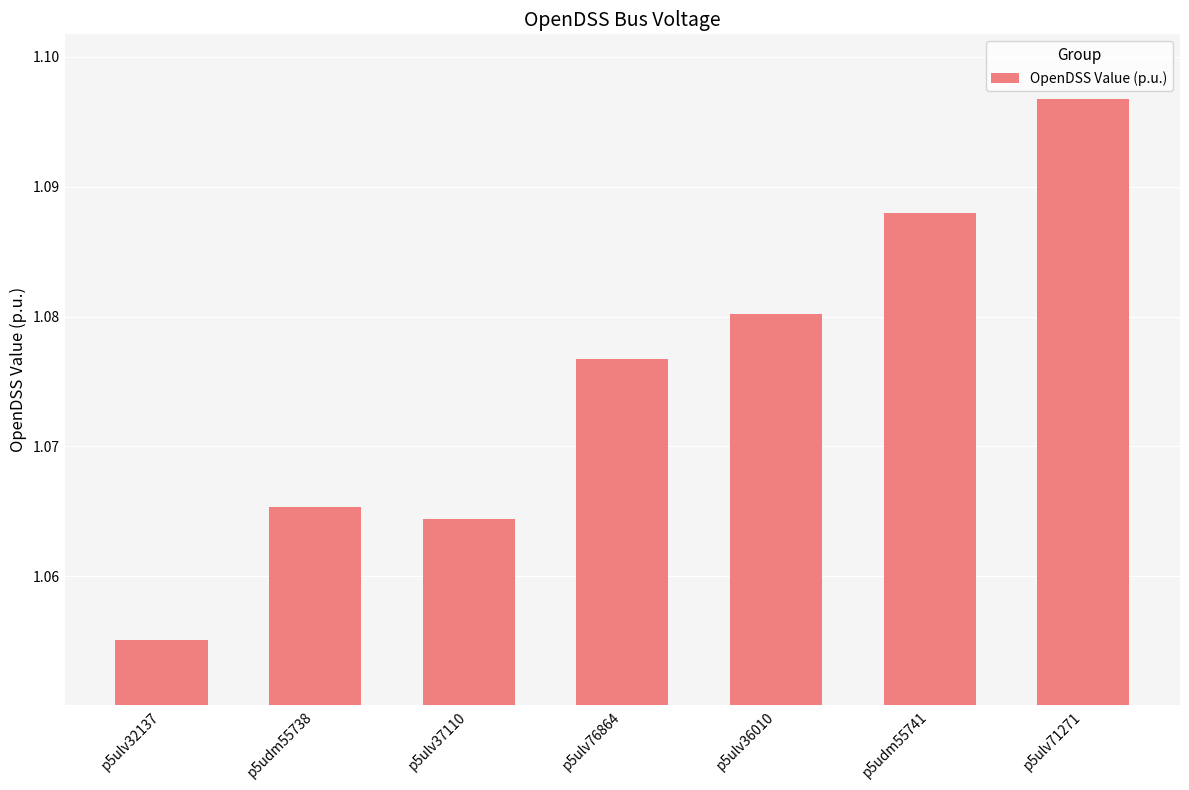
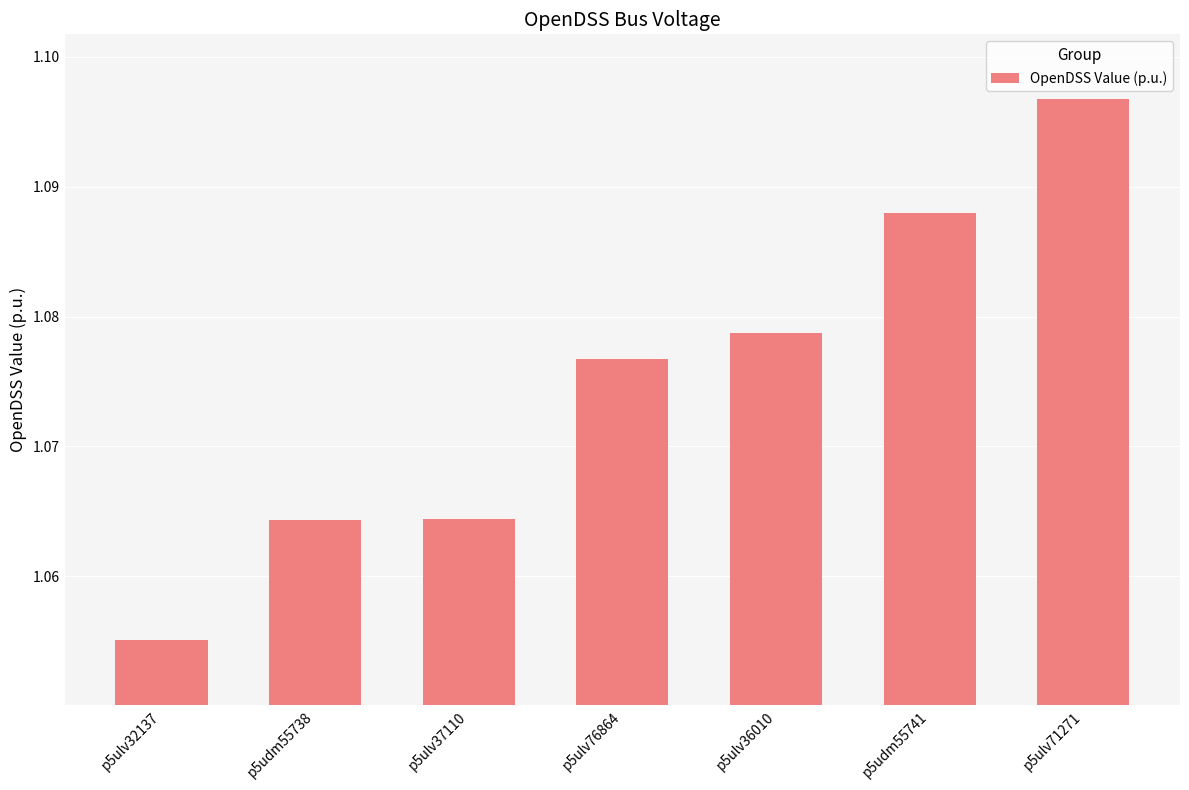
  {
    "p5ulv32137": 1.0551,
-   "p5udm55738": 1.0653,
+   "p5udm55738": 1.0643,
    "p5ulv37110": 1.0644,
    "p5ulv76864": 1.0767,
-   "p5ulv36010": 1.0802,
+   "p5ulv36010": 1.0787,
    "p5udm55741": 1.0880,
    "p5ulv71271": 1.0967
  }
